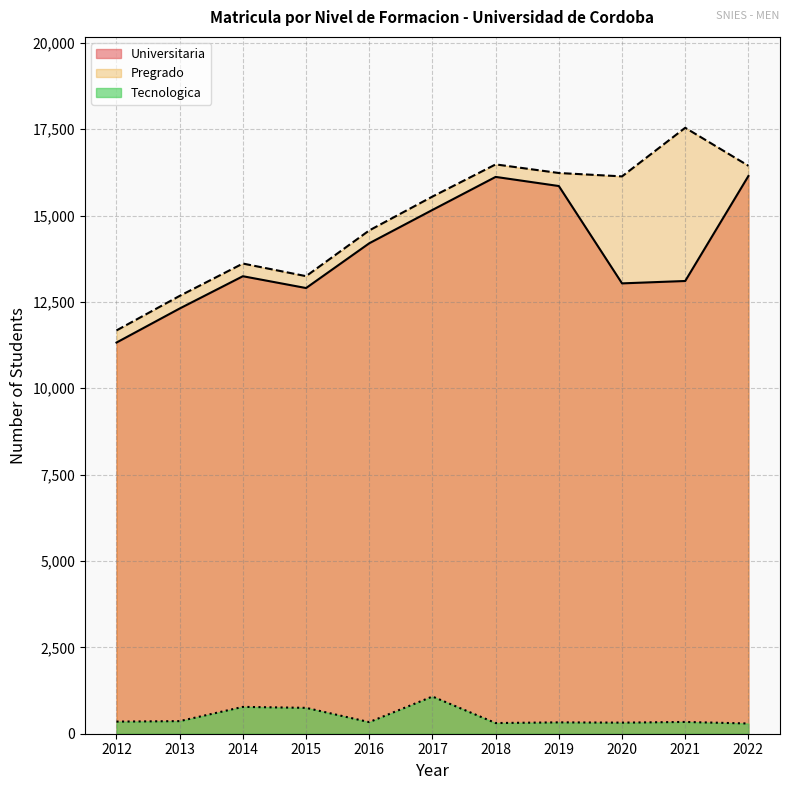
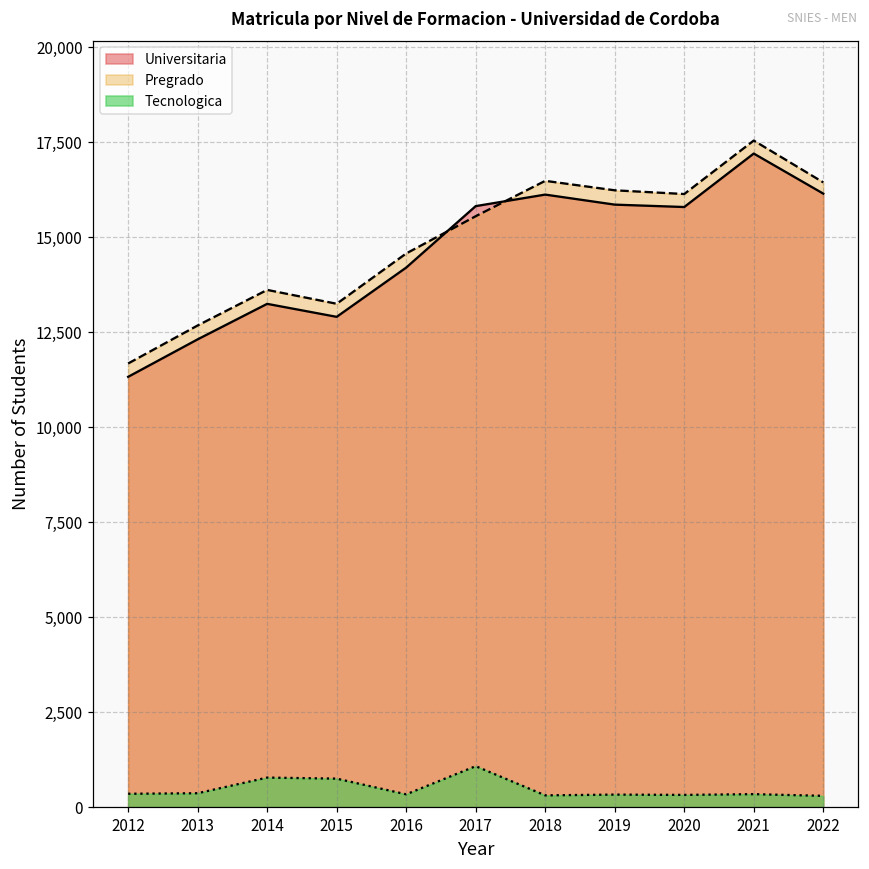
  {
    "Universitaria": {
      "2012": "11,300",
      "2013": "12,300",
      "2014": "13,200",
      "2015": "12,900",
      "2016": "14,200",
-     "2017": "15,200",
+     "2017": "15,800",
      "2018": "16,100",
      "2019": "15,900",
-     "2020": "13,000",
-     "2021": "13,100",
+     "2020": "15,800",
+     "2021": "17,200",
      "2022": "16,100"
    },
    "Pregrado": {
      "2012": "11,700",
      "2013": "12,700",
      "2014": "13,600",
      "2015": "13,200",
      "2016": "14,600",
      "2017": "15,500",
      "2018": "16,500",
      "2019": "16,200",
      "2020": "16,100",
      "2021": "17,500",
      "2022": "16,400"
    },
    "Tecnologica": {
      "2012": "400",
      "2013": "400",
      "2014": "800",
      "2015": "700",
      "2016": "300",
      "2017": "1,100",
      "2018": "300",
      "2019": "300",
      "2020": "300",
      "2021": "300",
      "2022": "300"
    }
  }
